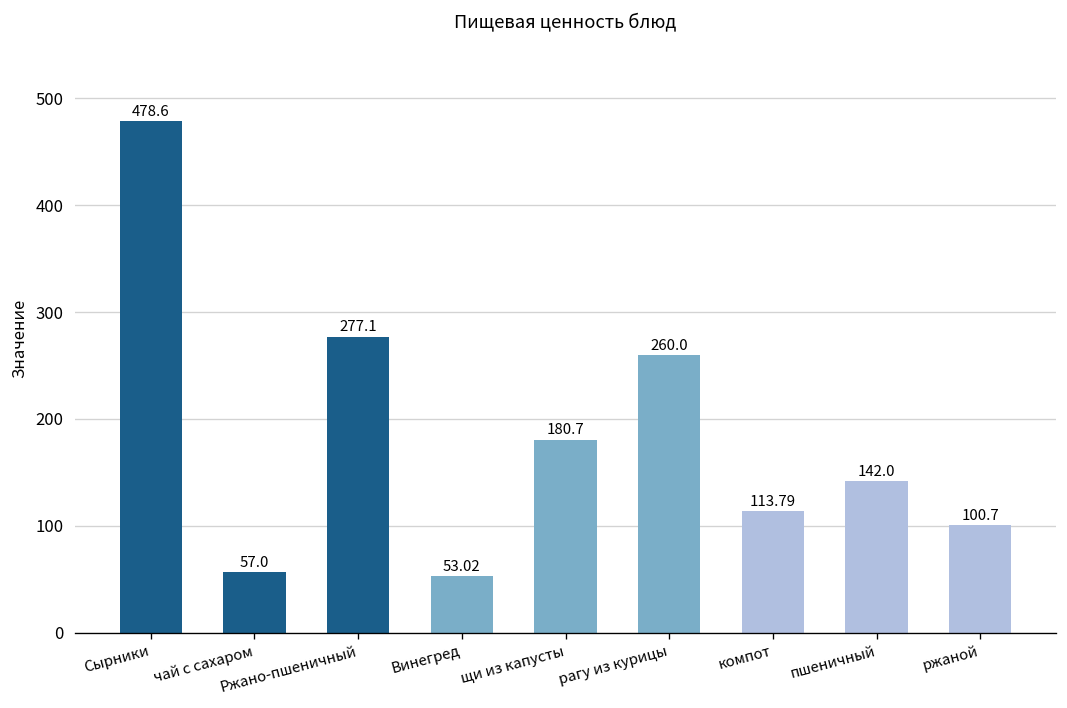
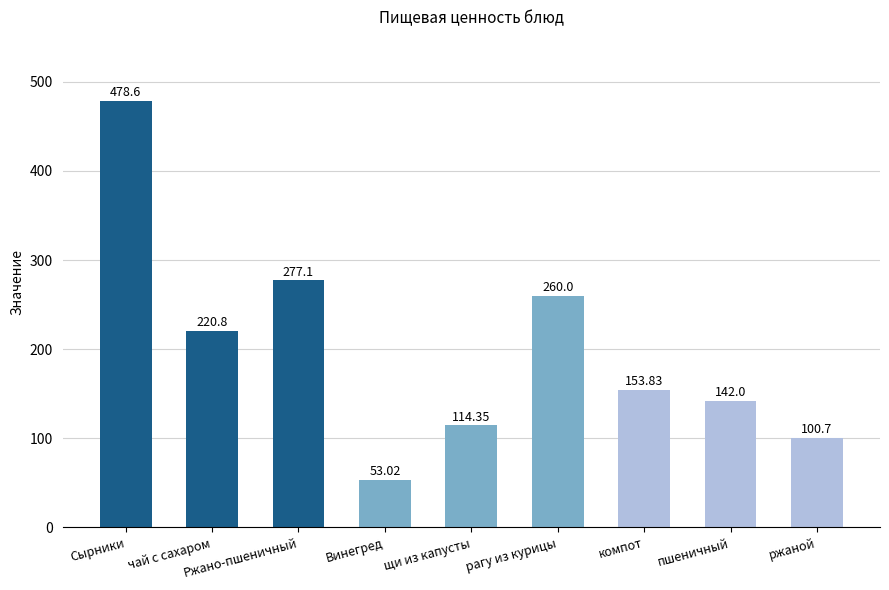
  {
    "Сырники": 478.6,
-   "чай с сахаром": 57.0,
+   "чай с сахаром": 220.8,
    "Ржано-пшеничный": 277.1,
    "Винегред": 53.02,
-   "щи из капусты": 180.7,
+   "щи из капусты": 114.35,
    "рагу из курицы": 260.0,
-   "компот": 113.79,
+   "компот": 153.83,
    "пшеничный": 142.0,
    "ржаной": 100.7
  }
